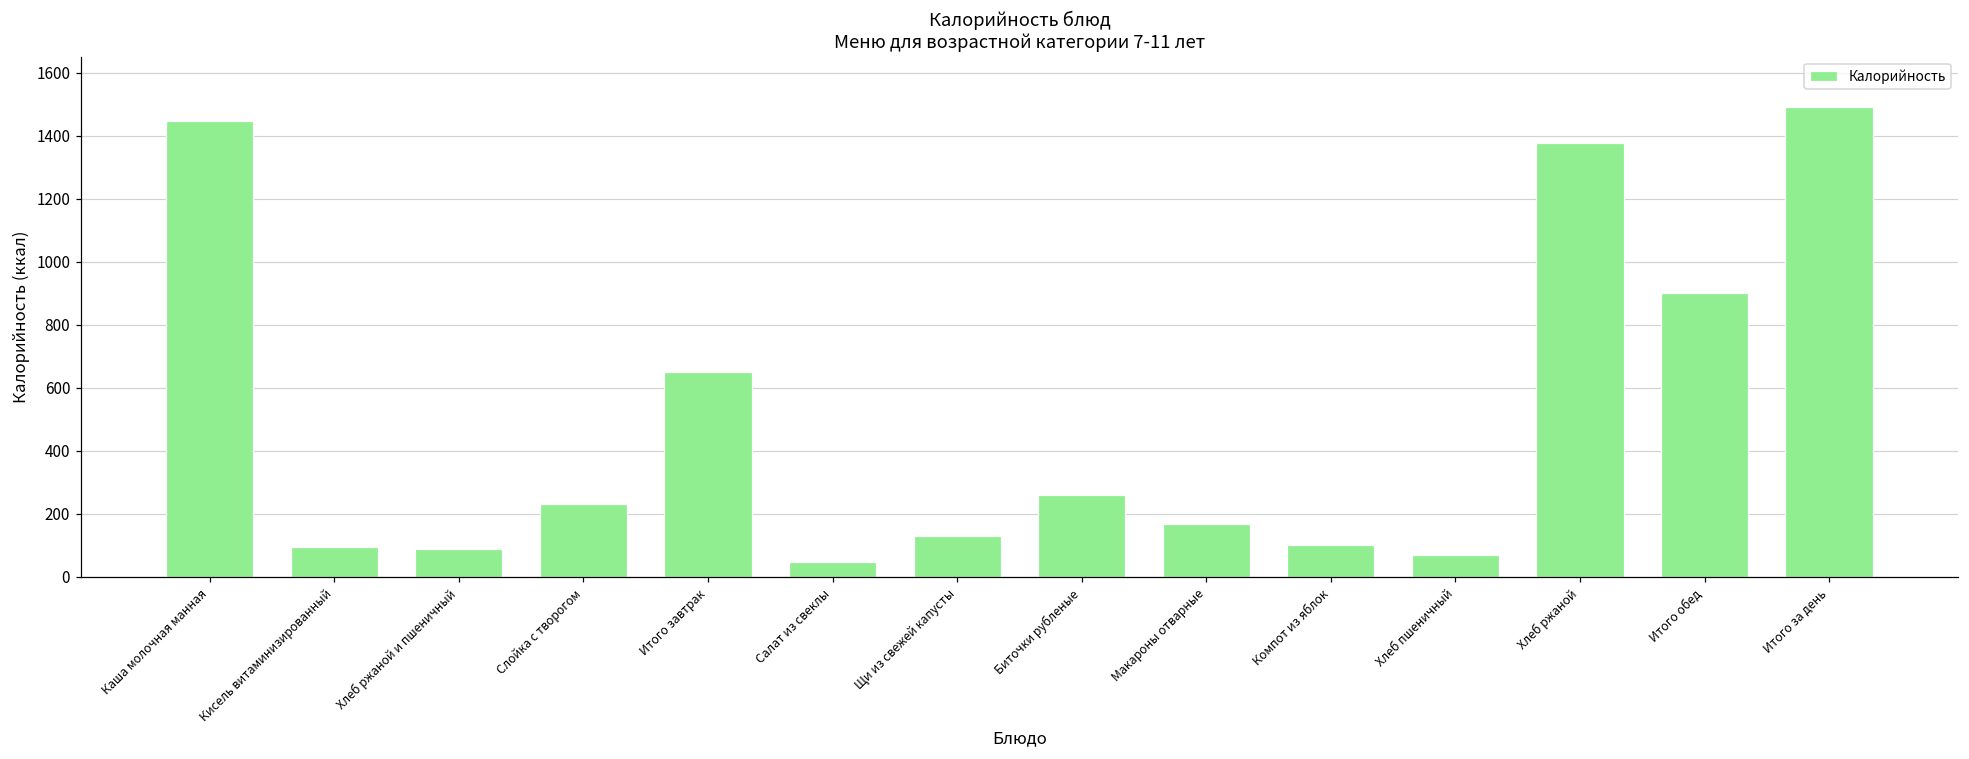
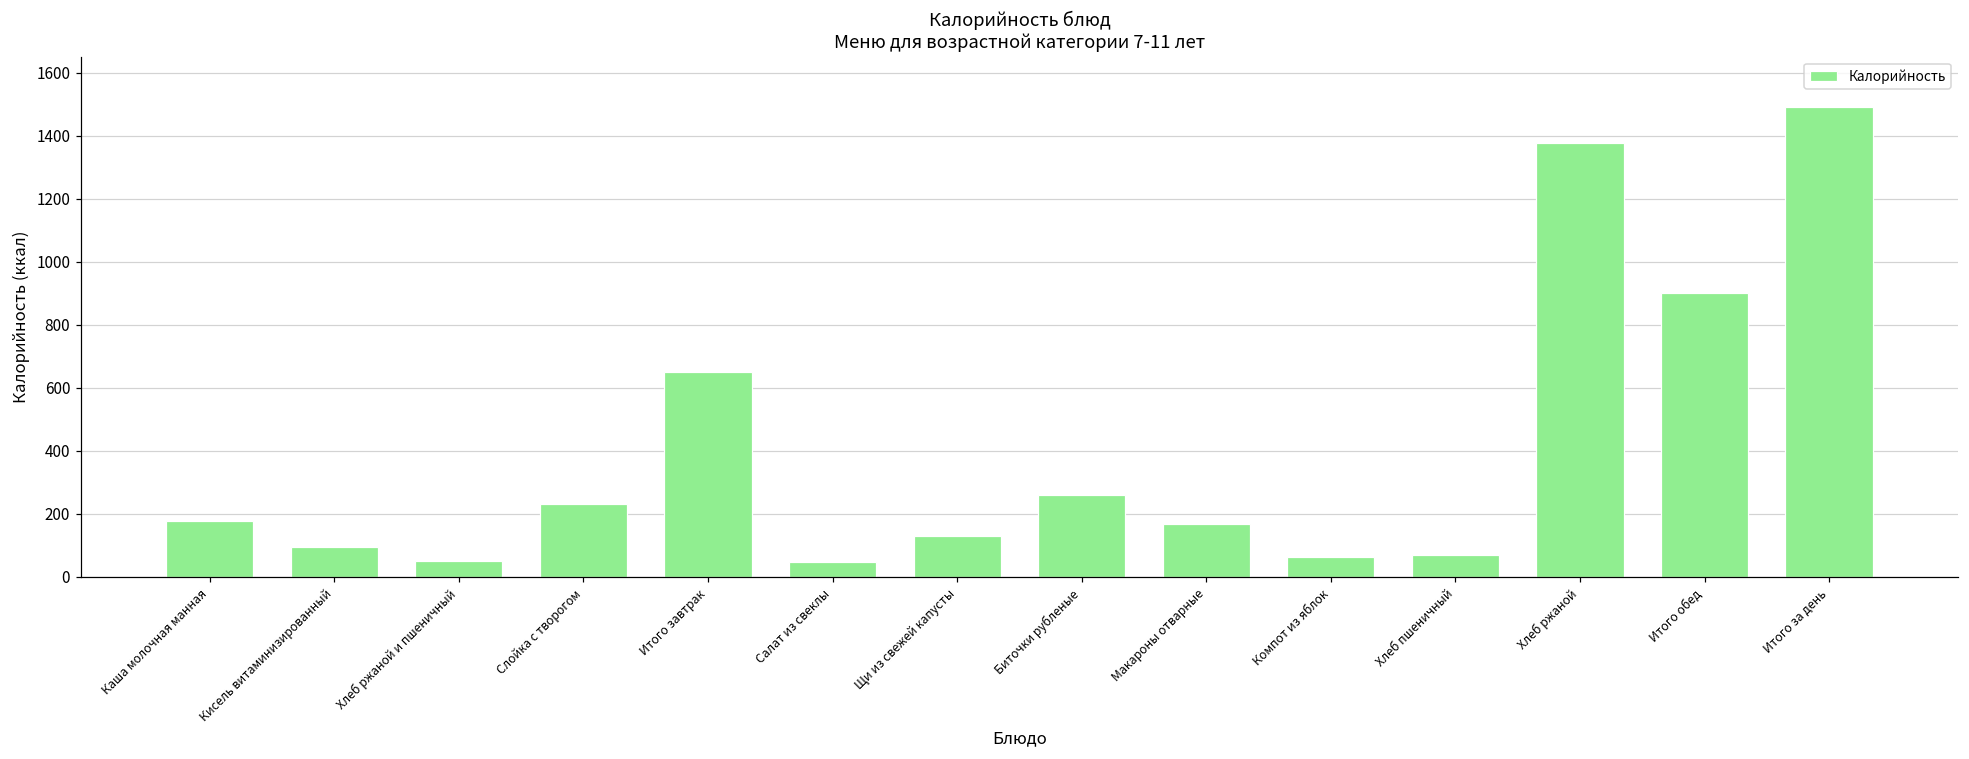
  {
-   "Каша молочная манная": 1450,
+   "Каша молочная манная": 180,
    "Кисель витаминизированный": 100,
-   "Хлеб ржаной и пшеничный": 90,
+   "Хлеб ржаной и пшеничный": 50,
    "Слойка с творогом": 230,
    "Итого завтрак": 650,
    "Салат из свеклы": 50,
    "Щи из свежей капусты": 130,
    "Биточки рубленые": 260,
    "Макароны отварные": 170,
-   "Компот из яблок": 100,
+   "Компот из яблок": 60,
    "Хлеб пшеничный": 70,
    "Хлеб ржаной": 1380,
    "Итого обед": 900,
    "Итого за день": 1490
  }
